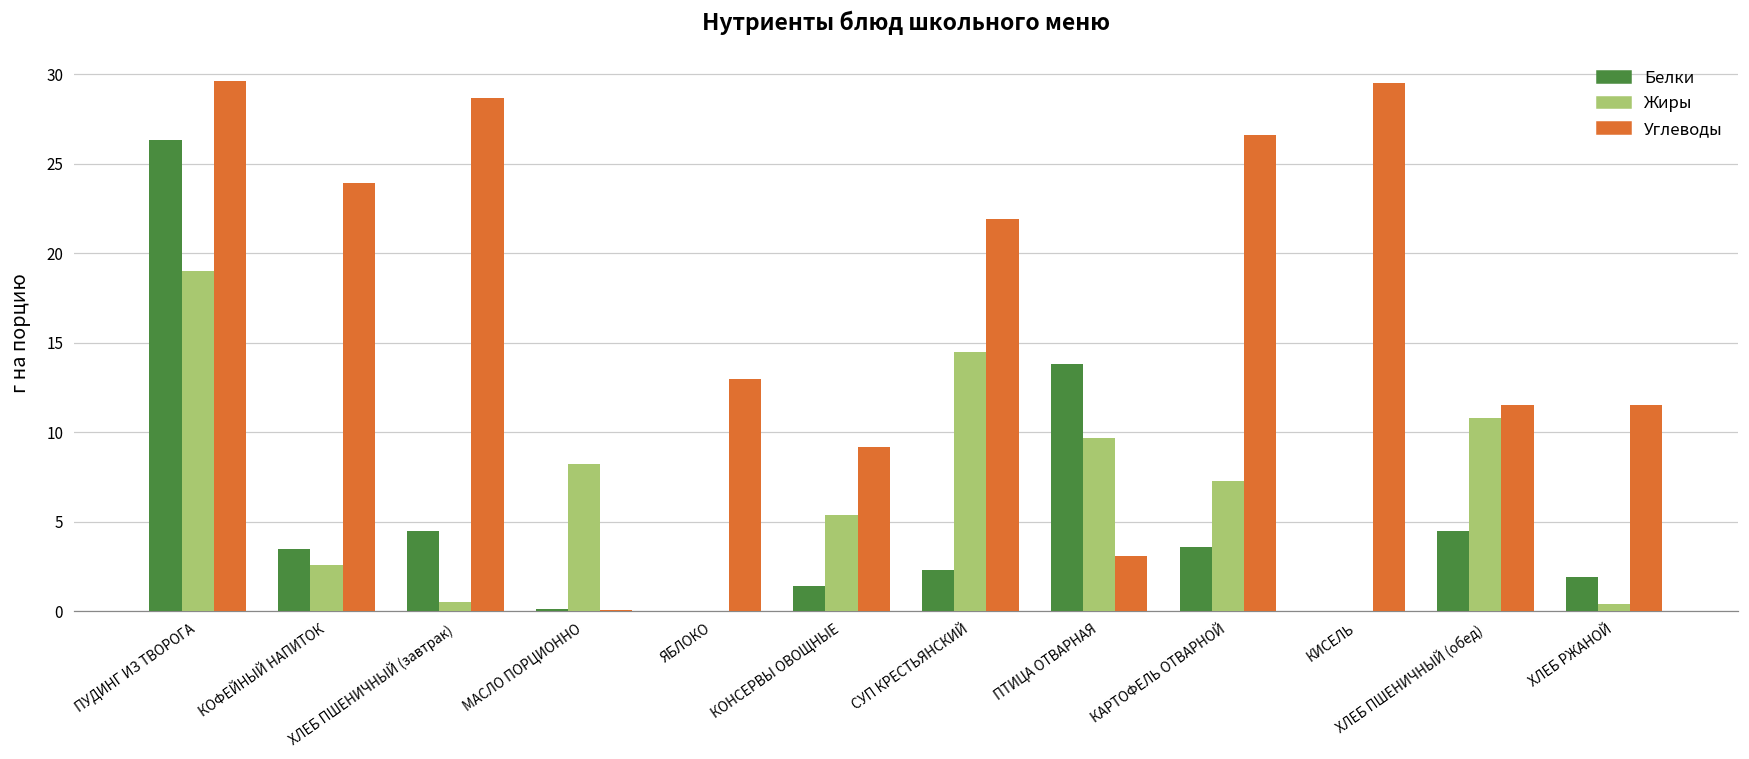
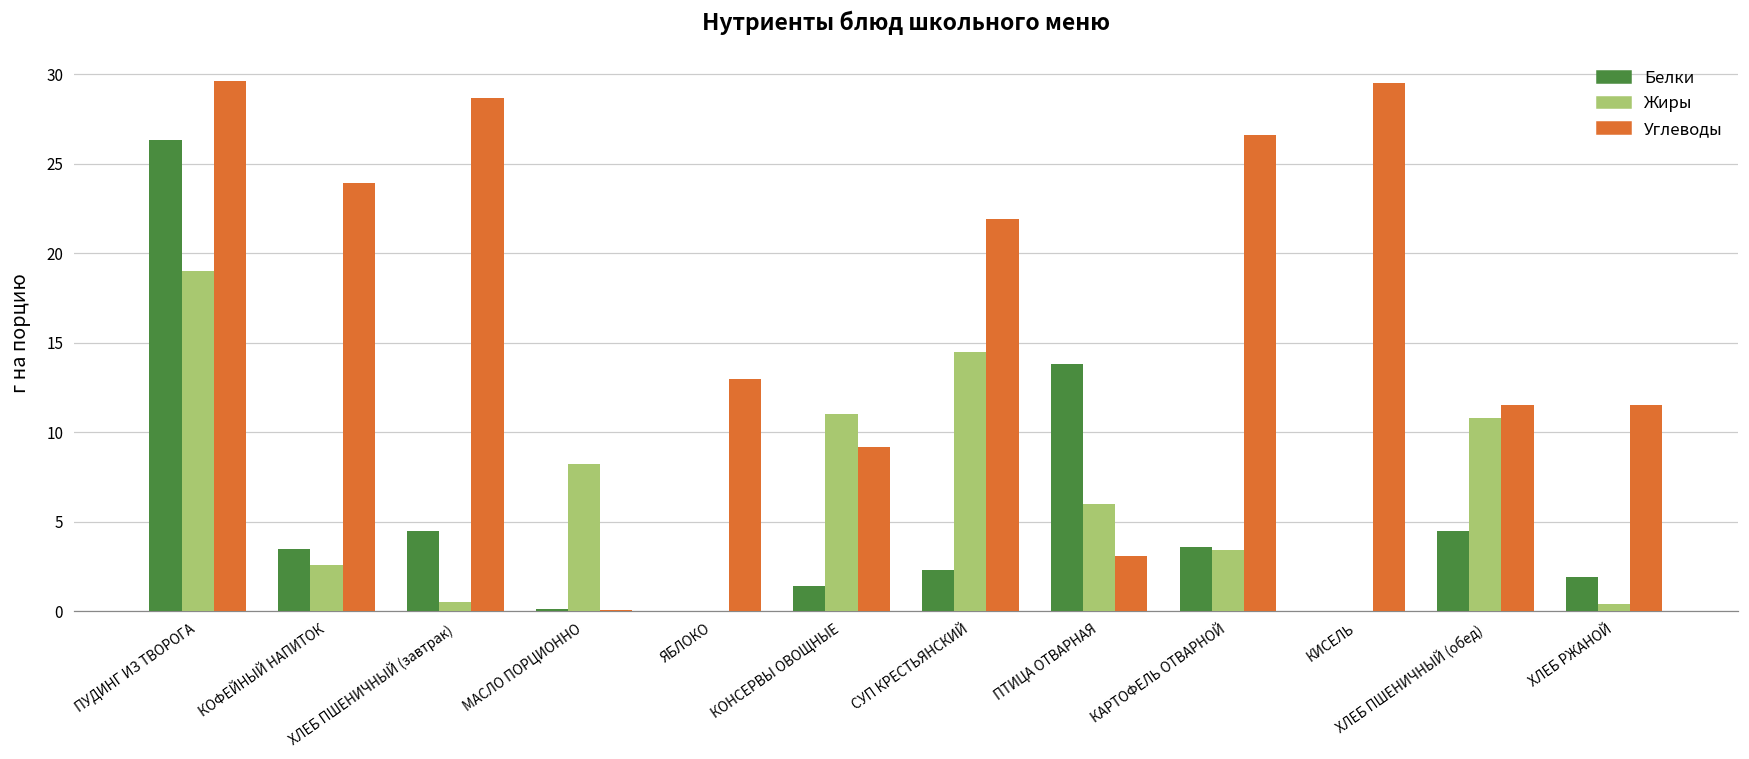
  {
    "Белки": {
      "ПУДИНГ ИЗ ТВОРОГА": 26.3,
      "КОФЕЙНЫЙ НАПИТОК": 3.5,
      "ХЛЕБ ПШЕНИЧНЫЙ (завтрак)": 4.5,
      "ЯБЛОКО": 0.0,
      "КОНСЕРВЫ ОВОЩНЫЕ": 1.4,
      "СУП КРЕСТЬЯНСКИЙ": 2.3,
      "ПТИЦА ОТВАРНАЯ": 13.8,
      "КАРТОФЕЛЬ ОТВАРНОЙ": 3.6,
      "КИСЕЛЬ": 0.0,
      "ХЛЕБ ПШЕНИЧНЫЙ (обед)": 4.5,
      "ХЛЕБ РЖАНОЙ": 1.9
    },
    "Жиры": {
      "ПУДИНГ ИЗ ТВОРОГА": 19.0,
      "КОФЕЙНЫЙ НАПИТОК": 2.6,
      "ХЛЕБ ПШЕНИЧНЫЙ (завтрак)": 0.5,
      "МАСЛО ПОРЦИОННО": 8.2,
      "ЯБЛОКО": 0.0,
-     "КОНСЕРВЫ ОВОЩНЫЕ": 5.4,
+     "КОНСЕРВЫ ОВОЩНЫЕ": 11.0,
      "СУП КРЕСТЬЯНСКИЙ": 14.5,
-     "ПТИЦА ОТВАРНАЯ": 9.7,
-     "КАРТОФЕЛЬ ОТВАРНОЙ": 7.3,
+     "ПТИЦА ОТВАРНАЯ": 6.0,
+     "КАРТОФЕЛЬ ОТВАРНОЙ": 3.4,
      "КИСЕЛЬ": 0.0,
      "ХЛЕБ ПШЕНИЧНЫЙ (обед)": 10.8,
      "ХЛЕБ РЖАНОЙ": 0.4
    },
    "Углеводы": {
      "ПУДИНГ ИЗ ТВОРОГА": 29.6,
      "КОФЕЙНЫЙ НАПИТОК": 23.9,
      "ХЛЕБ ПШЕНИЧНЫЙ (завтрак)": 28.7,
      "ЯБЛОКО": 13.0,
      "КОНСЕРВЫ ОВОЩНЫЕ": 9.2,
      "СУП КРЕСТЬЯНСКИЙ": 21.9,
      "ПТИЦА ОТВАРНАЯ": 3.1,
      "КАРТОФЕЛЬ ОТВАРНОЙ": 26.6,
      "КИСЕЛЬ": 29.5,
      "ХЛЕБ ПШЕНИЧНЫЙ (обед)": 11.5,
      "ХЛЕБ РЖАНОЙ": 11.5
    }
  }
